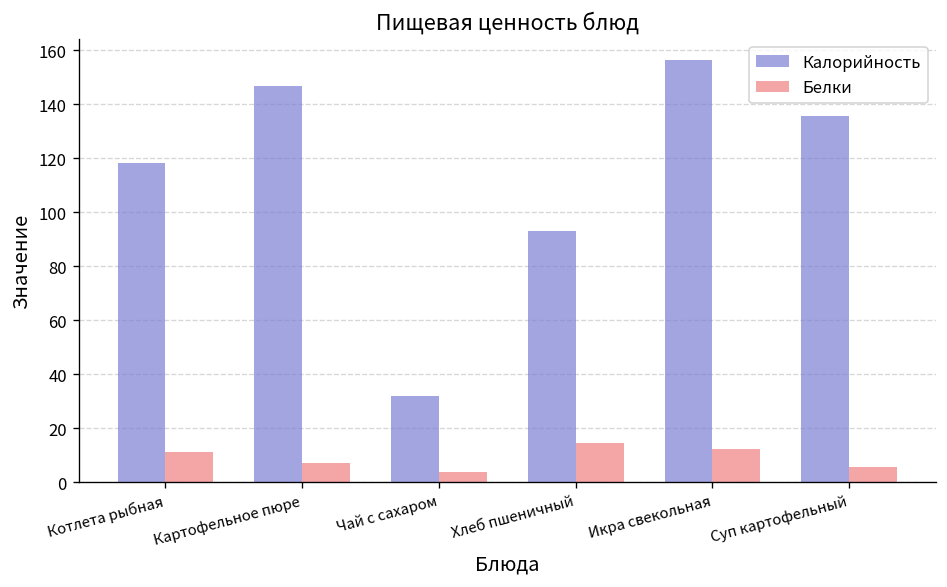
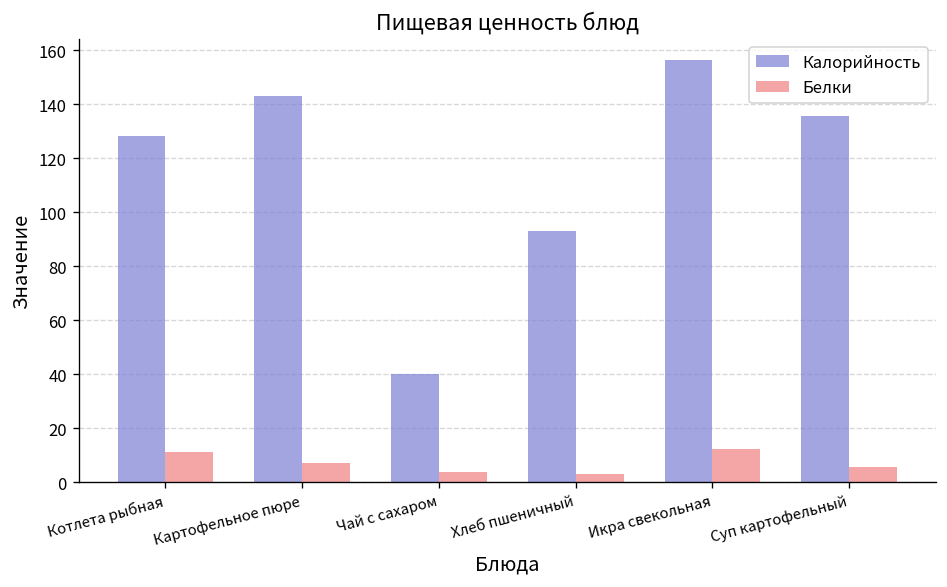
  {
    "Калорийность": {
-     "Котлета рыбная": 118,
-     "Картофельное пюре": 147,
-     "Чай с сахаром": 32,
+     "Котлета рыбная": 128,
+     "Картофельное пюре": 143,
+     "Чай с сахаром": 40,
      "Хлеб пшеничный": 93,
      "Икра свекольная": 156,
      "Суп картофельный": 136
    },
    "Белки": {
      "Котлета рыбная": 11,
      "Картофельное пюре": 7,
      "Чай с сахаром": 4,
-     "Хлеб пшеничный": 14,
+     "Хлеб пшеничный": 3,
      "Икра свекольная": 12,
      "Суп картофельный": 6
    }
  }
